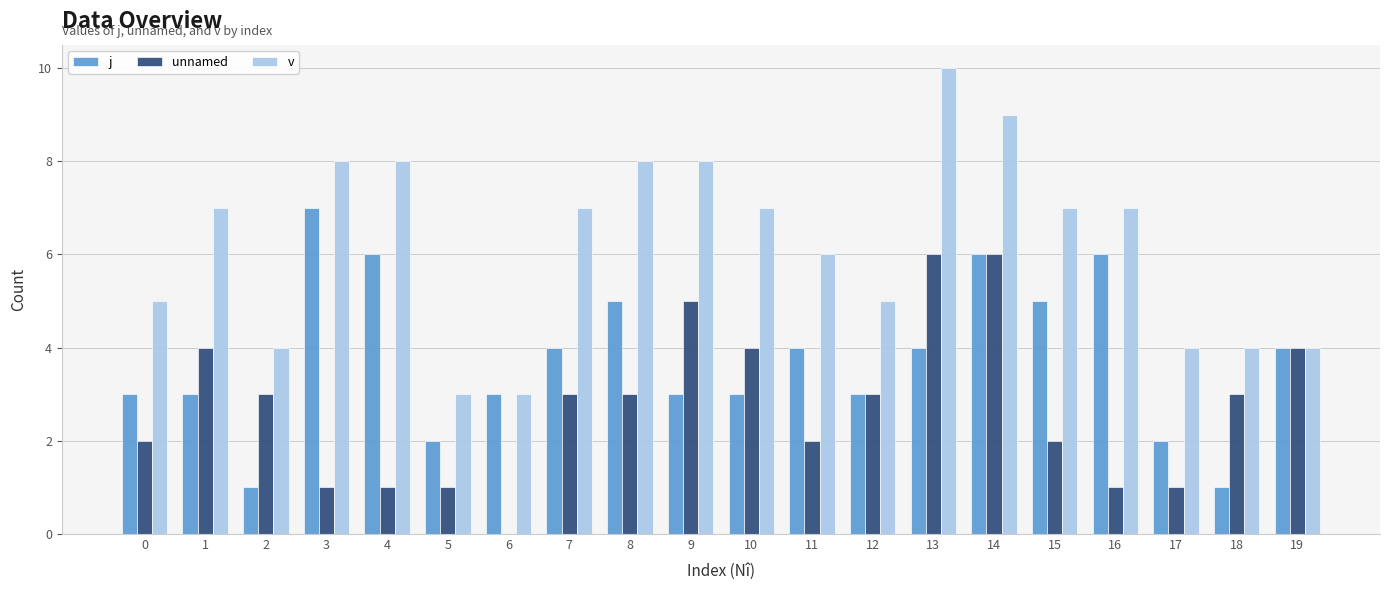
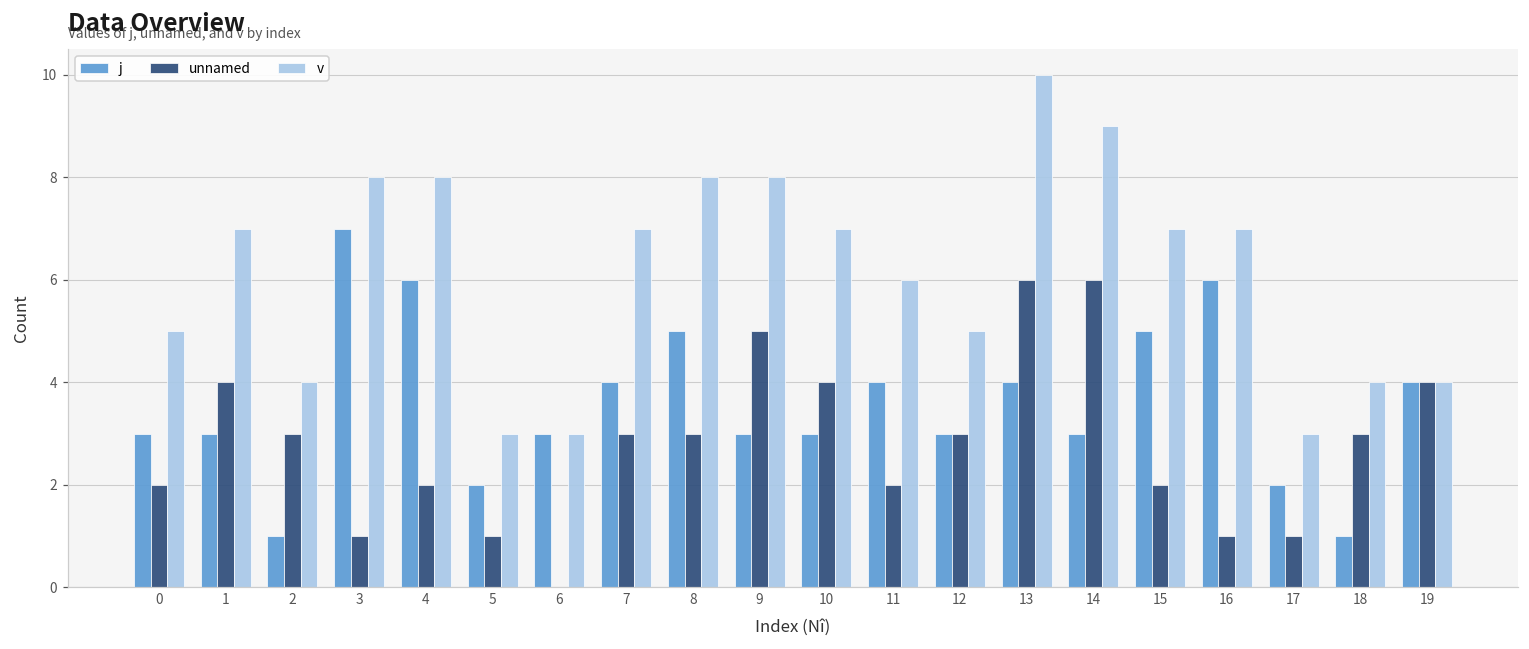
  {
    "j": {
      "0": 3,
      "1": 3,
      "2": 1,
      "3": 7,
      "4": 6,
      "5": 2,
      "6": 3,
      "7": 4,
      "8": 5,
      "9": 3,
      "10": 3,
      "11": 4,
      "12": 3,
      "13": 4,
-     "14": 6,
+     "14": 3,
      "15": 5,
      "16": 6,
      "17": 2,
      "18": 1,
      "19": 4
    },
    "unnamed": {
      "0": 2,
      "1": 4,
      "2": 3,
      "3": 1,
-     "4": 1,
+     "4": 2,
      "5": 1,
      "6": 0,
      "7": 3,
      "8": 3,
      "9": 5,
      "10": 4,
      "11": 2,
      "12": 3,
      "13": 6,
      "14": 6,
      "15": 2,
      "16": 1,
      "17": 1,
      "18": 3,
      "19": 4
    },
    "v": {
      "0": 5,
      "1": 7,
      "2": 4,
      "3": 8,
      "4": 8,
      "5": 3,
      "6": 3,
      "7": 7,
      "8": 8,
      "9": 8,
      "10": 7,
      "11": 6,
      "12": 5,
      "13": 10,
      "14": 9,
      "15": 7,
      "16": 7,
-     "17": 4,
+     "17": 3,
      "18": 4,
      "19": 4
    }
  }
